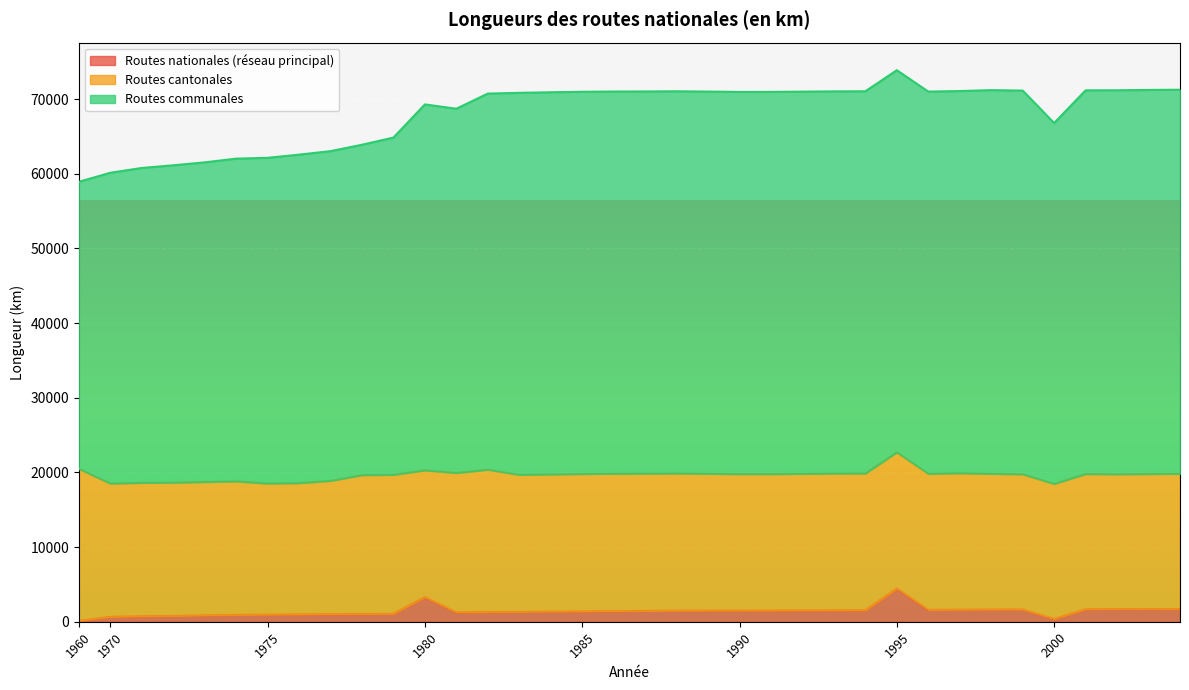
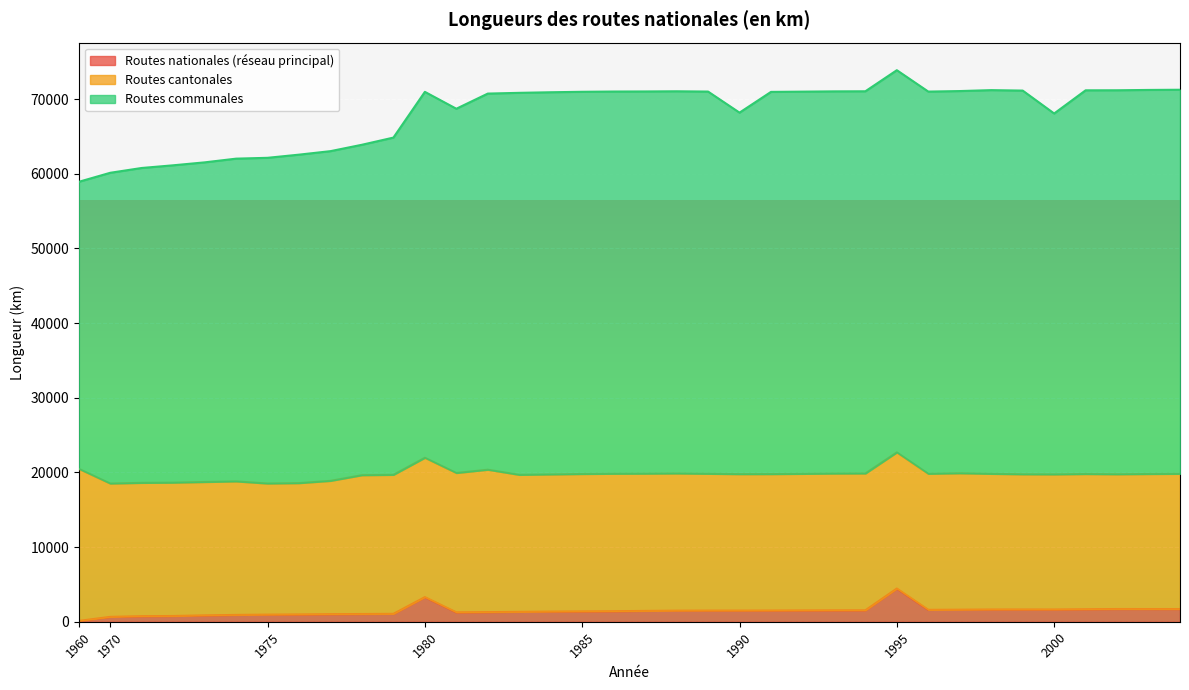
  {
    "Routes nationales (réseau principal)": {
      "1960": 0,
      "1970": 1000,
      "1975": 1000,
      "1980": 3000,
      "1985": 1000,
      "1990": 1000,
      "1995": 4000,
-     "2000": 0
+     "2000": 2000
    },
    "Routes cantonales": {
      "1960": 20000,
      "1970": 18000,
      "1975": 18000,
-     "1980": 17000,
+     "1980": 19000,
      "1985": 18000,
      "1990": 18000,
      "1995": 18000,
      "2000": 18000
    },
    "Routes communales": {
      "1960": 38000,
      "1970": 42000,
      "1975": 44000,
      "1980": 49000,
      "1985": 51000,
-     "1990": 51000,
+     "1990": 48000,
      "1995": 51000,
      "2000": 48000
    }
  }
